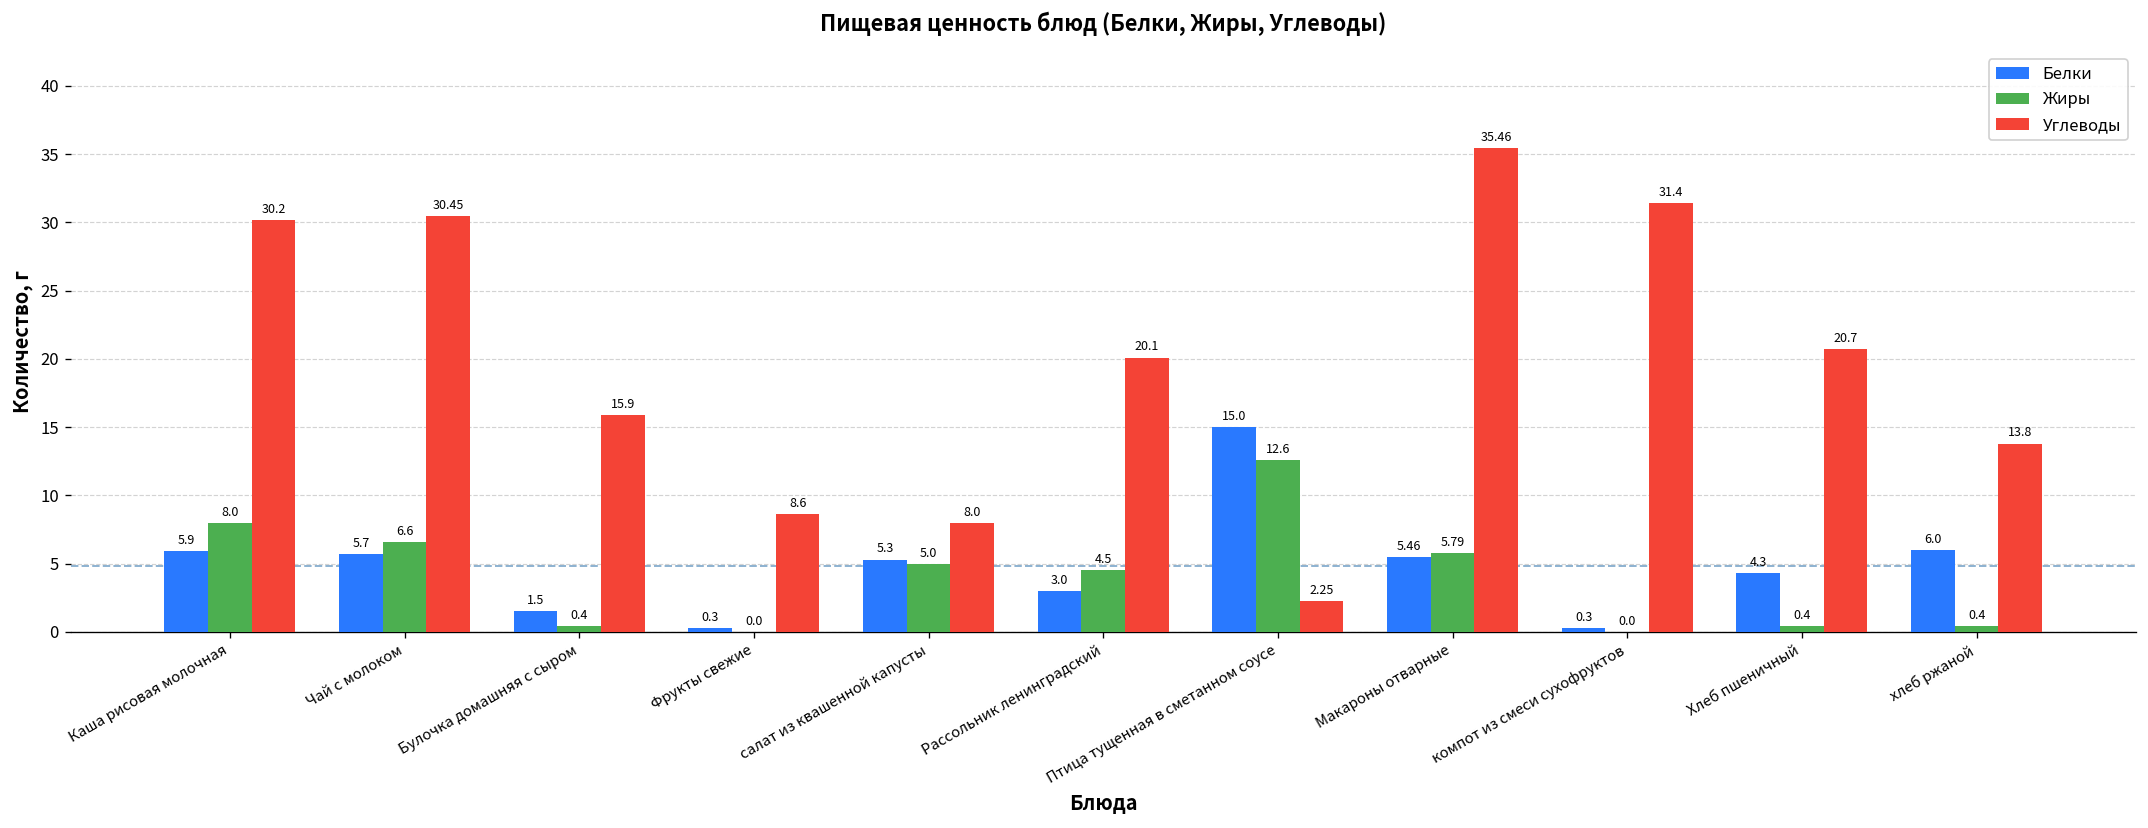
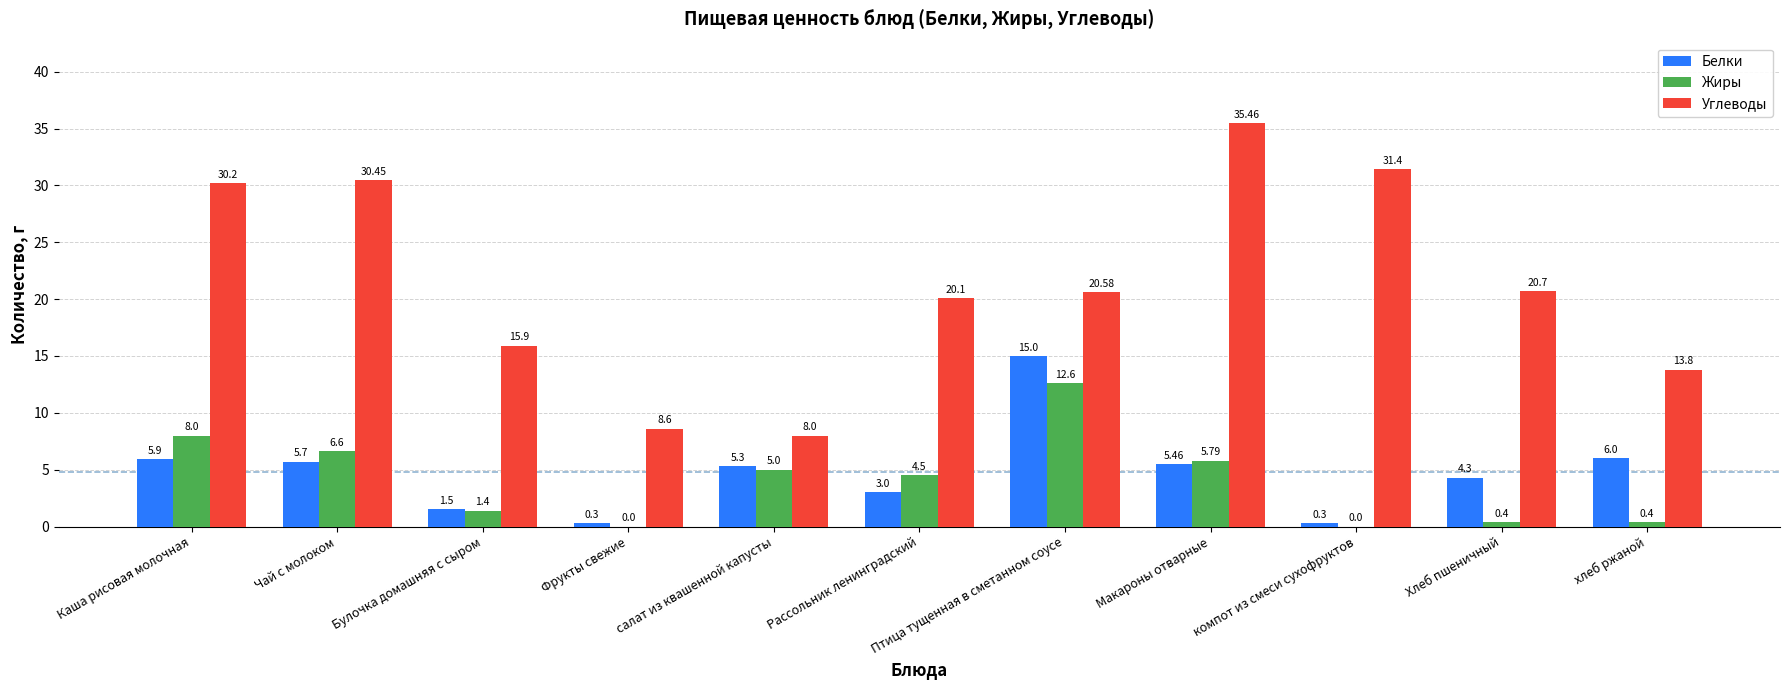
  {
    "Белки": {
      "Каша рисовая молочная": 5.9,
      "Чай с молоком": 5.7,
      "Булочка домашняя с сыром": 1.5,
      "Фрукты свежие": 0.3,
      "салат из квашенной капусты": 5.3,
      "Рассольник ленинградский": 3.0,
      "Птица тущенная в сметанном соусе": 15.0,
      "Макароны отварные": 5.46,
      "компот из смеси сухофруктов": 0.3,
      "Хлеб пшеничный": 4.3,
      "хлеб ржаной": 6.0
    },
    "Жиры": {
      "Каша рисовая молочная": 8.0,
      "Чай с молоком": 6.6,
-     "Булочка домашняя с сыром": 0.4,
+     "Булочка домашняя с сыром": 1.4,
      "Фрукты свежие": 0.0,
      "салат из квашенной капусты": 5.0,
      "Рассольник ленинградский": 4.5,
      "Птица тущенная в сметанном соусе": 12.6,
      "Макароны отварные": 5.79,
      "компот из смеси сухофруктов": 0.0,
      "Хлеб пшеничный": 0.4,
      "хлеб ржаной": 0.4
    },
    "Углеводы": {
      "Каша рисовая молочная": 30.2,
      "Чай с молоком": 30.45,
      "Булочка домашняя с сыром": 15.9,
      "Фрукты свежие": 8.6,
      "салат из квашенной капусты": 8.0,
      "Рассольник ленинградский": 20.1,
-     "Птица тущенная в сметанном соусе": 2.25,
+     "Птица тущенная в сметанном соусе": 20.58,
      "Макароны отварные": 35.46,
      "компот из смеси сухофруктов": 31.4,
      "Хлеб пшеничный": 20.7,
      "хлеб ржаной": 13.8
    }
  }
